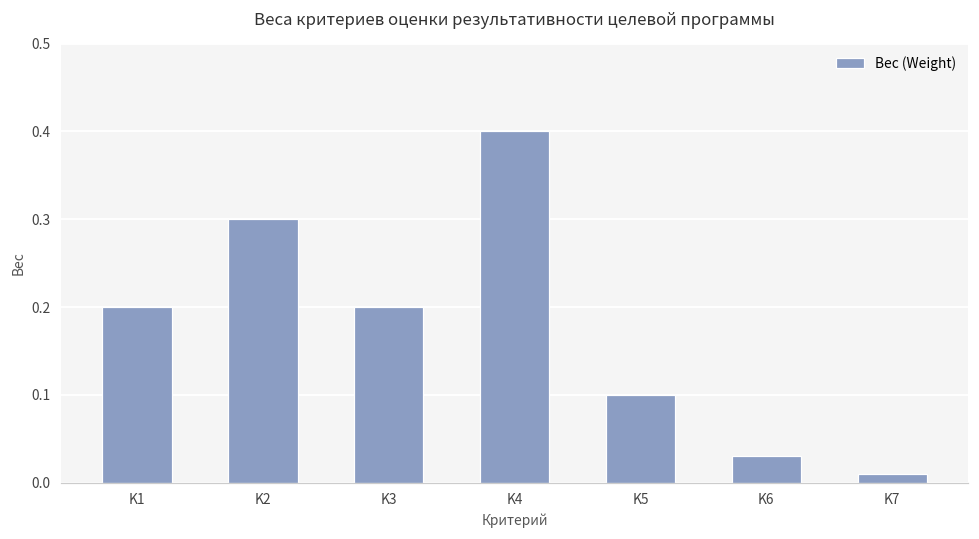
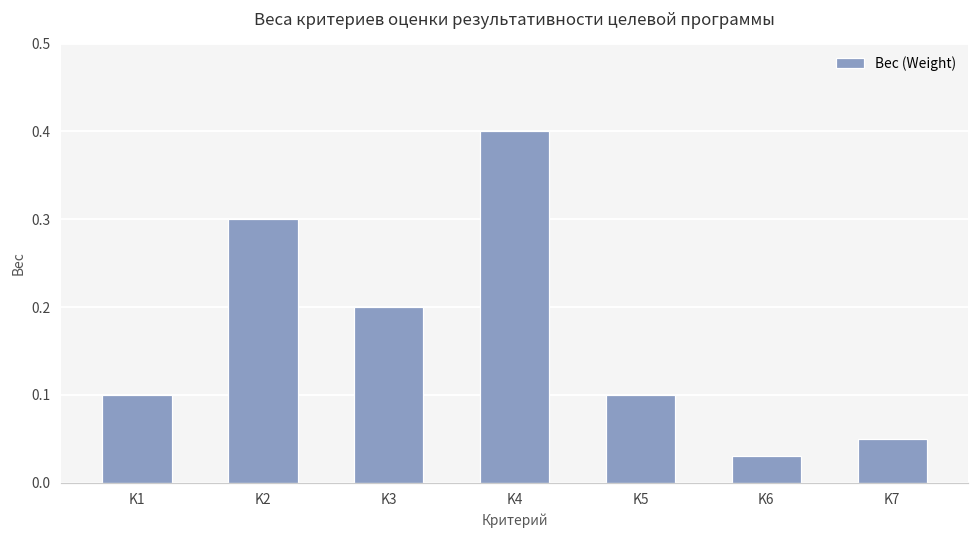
  {
-   "K1": 0.2,
+   "K1": 0.1,
    "K2": 0.30,
    "K3": 0.20,
    "K4": 0.40,
    "K5": 0.10,
    "K6": 0.03,
-   "K7": 0.01
+   "K7": 0.05
  }
